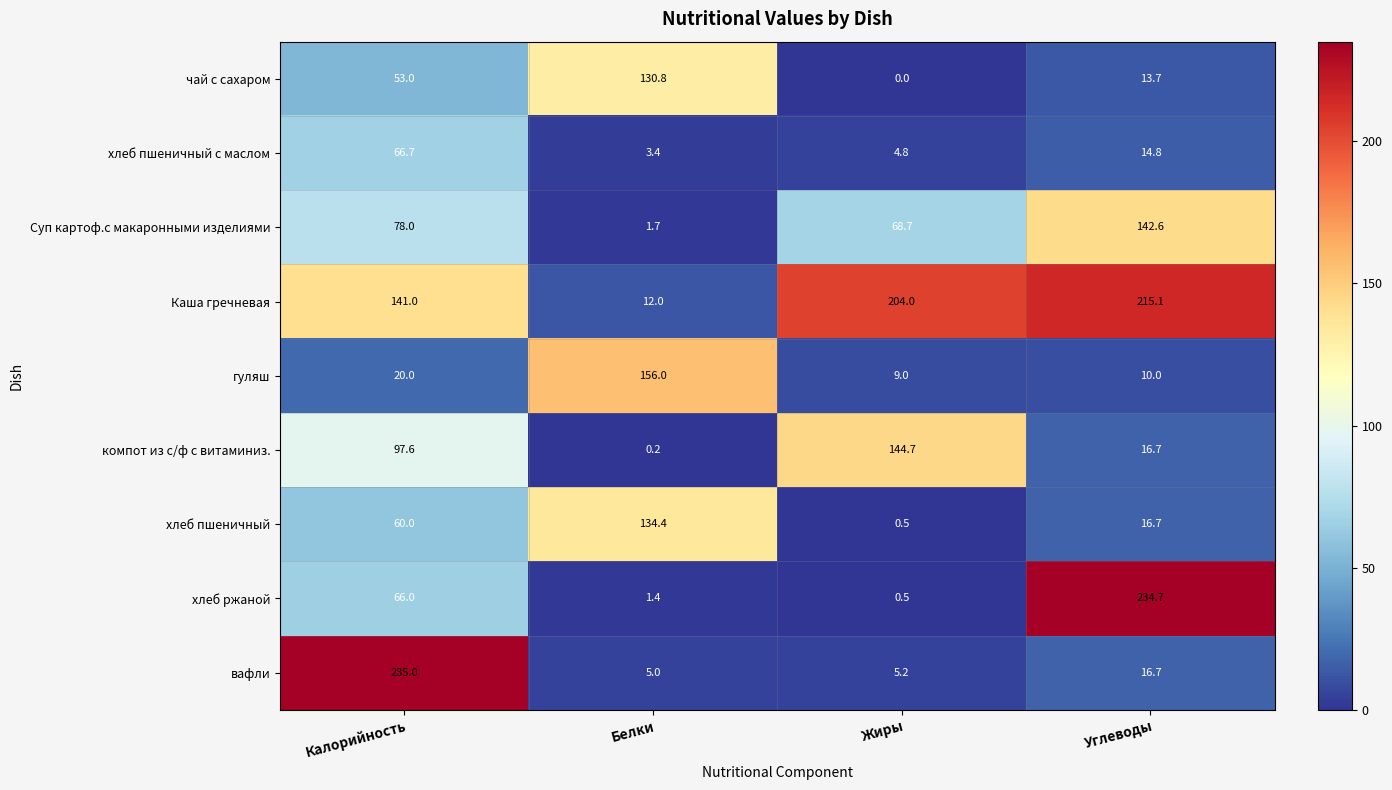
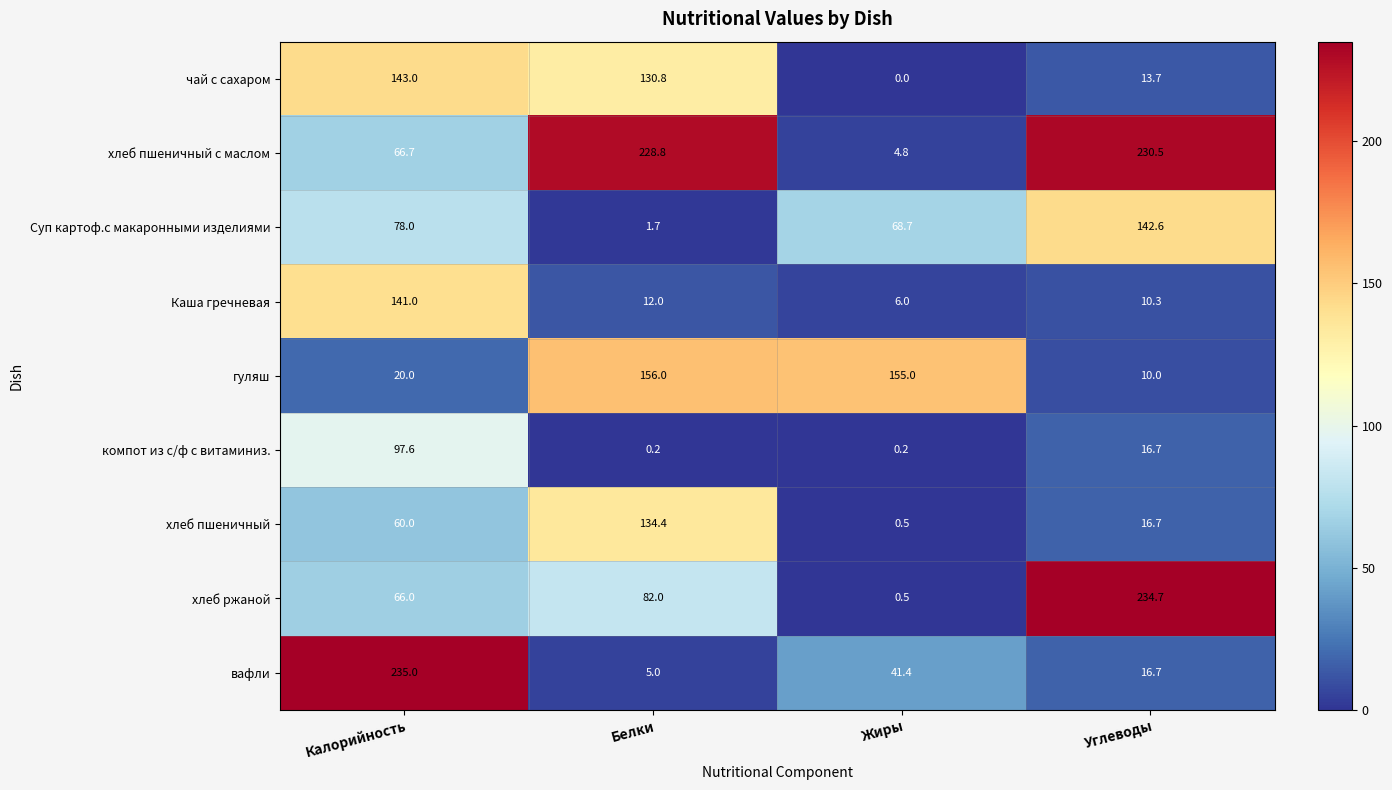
  {
    "чай с сахаром": {
-     "Калорийность": 53.0,
+     "Калорийность": 143.0,
      "Белки": 130.8,
      "Жиры": 0.0,
      "Углеводы": 13.7
    },
    "хлеб пшеничный с маслом": {
      "Калорийность": 66.7,
-     "Белки": 3.4,
+     "Белки": 228.8,
      "Жиры": 4.8,
-     "Углеводы": 14.8
+     "Углеводы": 230.5
    },
    "Суп картоф.с макаронными изделиями": {
      "Калорийность": 78.0,
      "Белки": 1.7,
      "Жиры": 68.7,
      "Углеводы": 142.6
    },
    "Каша гречневая": {
      "Калорийность": 141.0,
      "Белки": 12.0,
-     "Жиры": 204.0,
-     "Углеводы": 215.1
+     "Жиры": 6.0,
+     "Углеводы": 10.3
    },
    "гуляш": {
      "Калорийность": 20.0,
      "Белки": 156.0,
-     "Жиры": 9.0,
+     "Жиры": 155.0,
      "Углеводы": 10.0
    },
    "компот из с/ф с витаминиз.": {
      "Калорийность": 97.6,
      "Белки": 0.2,
-     "Жиры": 144.7,
+     "Жиры": 0.2,
      "Углеводы": 16.7
    },
    "хлеб пшеничный": {
      "Калорийность": 60.0,
      "Белки": 134.4,
      "Жиры": 0.5,
      "Углеводы": 16.7
    },
    "хлеб ржаной": {
      "Калорийность": 66.0,
-     "Белки": 1.4,
+     "Белки": 82.0,
      "Жиры": 0.5,
      "Углеводы": 234.7
    },
    "вафли": {
      "Калорийность": 235.0,
      "Белки": 5.0,
-     "Жиры": 5.2,
+     "Жиры": 41.4,
      "Углеводы": 16.7
    }
  }
